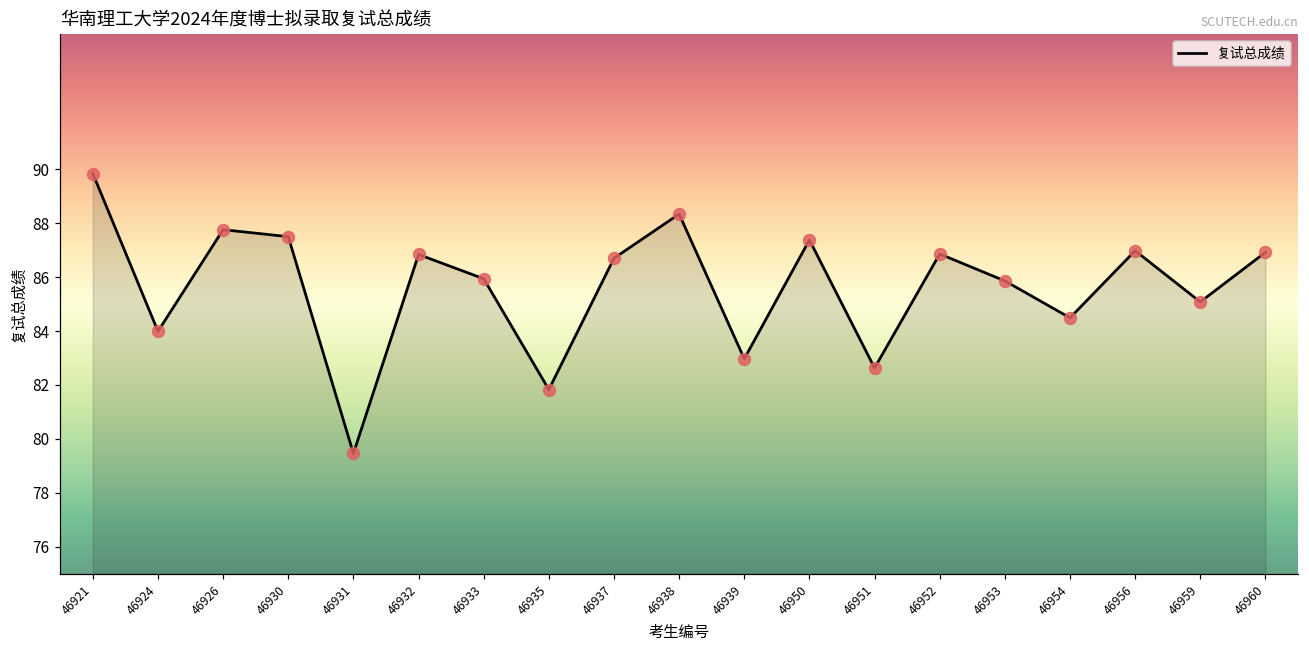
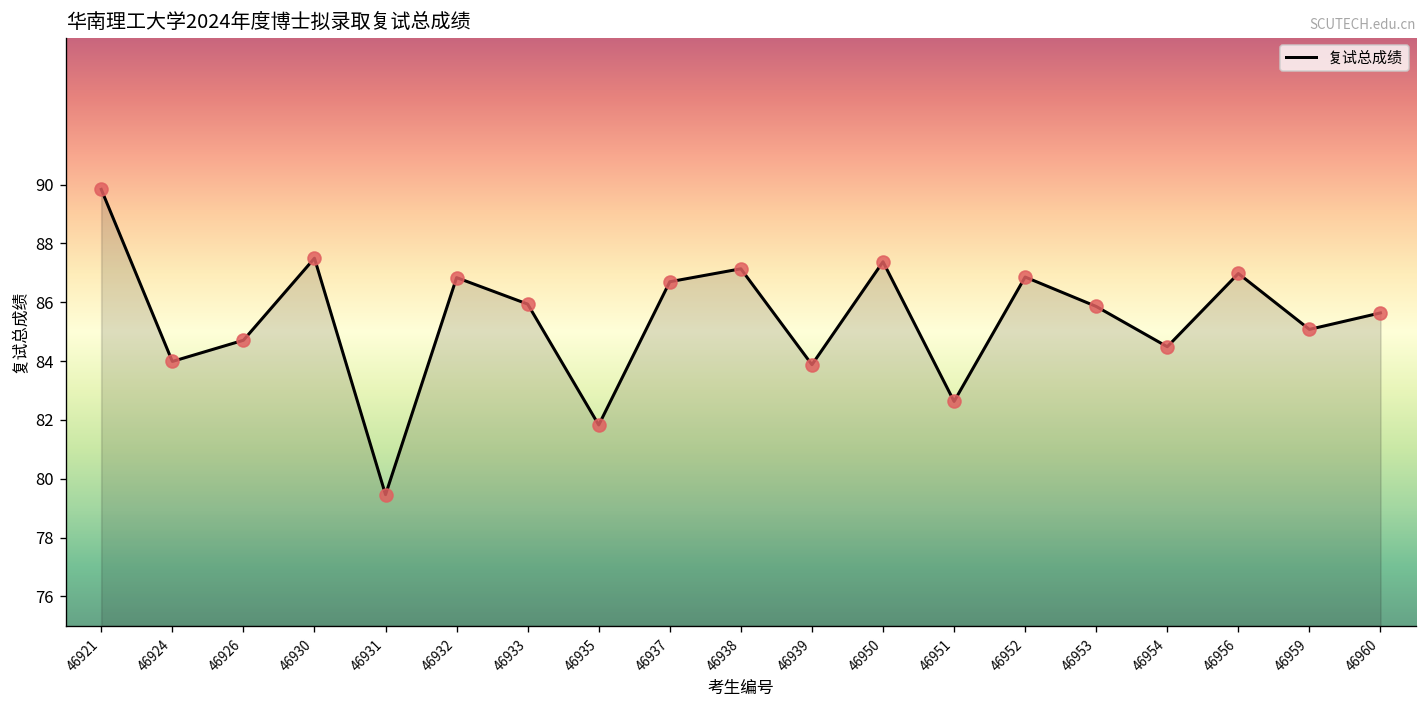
  {
    "46921": 89.8,
    "46924": 84.0,
-   "46926": 87.8,
+   "46926": 84.7,
    "46930": 87.5,
    "46931": 79.5,
    "46932": 86.8,
    "46933": 85.9,
    "46935": 81.8,
    "46937": 86.7,
-   "46938": 88.3,
-   "46939": 83.0,
+   "46938": 87.1,
+   "46939": 83.9,
    "46950": 87.4,
    "46951": 82.6,
    "46952": 86.9,
    "46953": 85.9,
    "46954": 84.5,
    "46956": 87.0,
    "46959": 85.1,
-   "46960": 86.9
+   "46960": 85.6
  }
